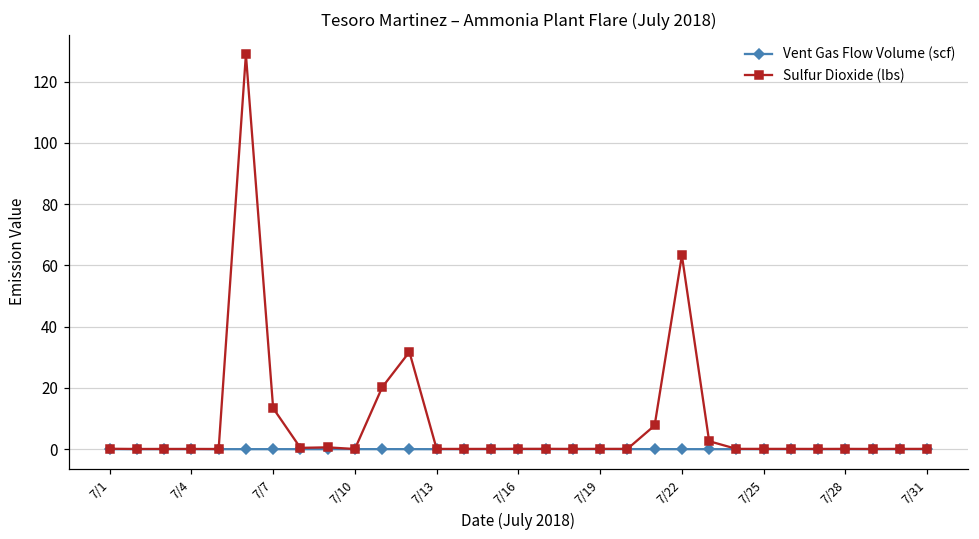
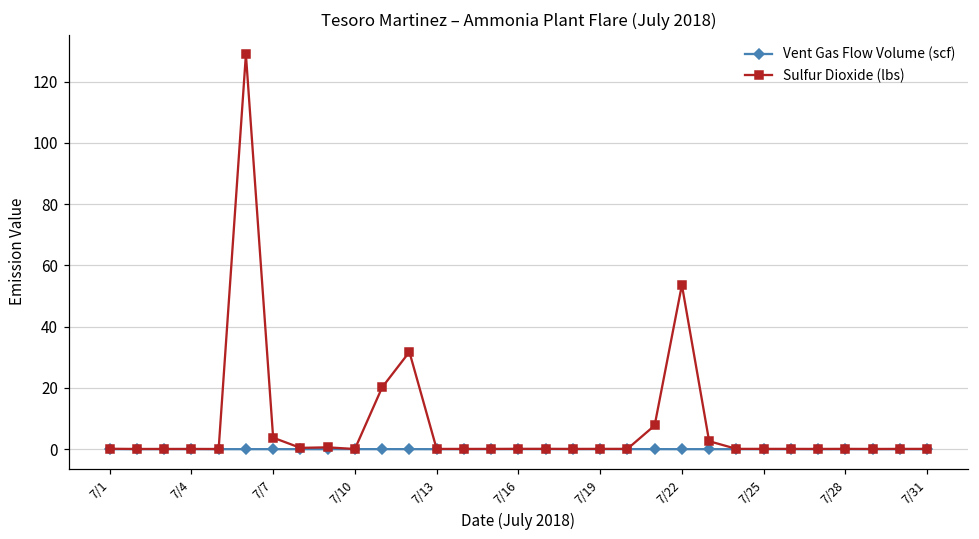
  {
    "Vent Gas Flow Volume (scf)": {
      "7/7": 0,
      "7/22": 0
    },
    "Sulfur Dioxide (lbs)": {
-     "7/7": 13,
-     "7/22": 63
+     "7/7": 4,
+     "7/22": 54
    }
  }
